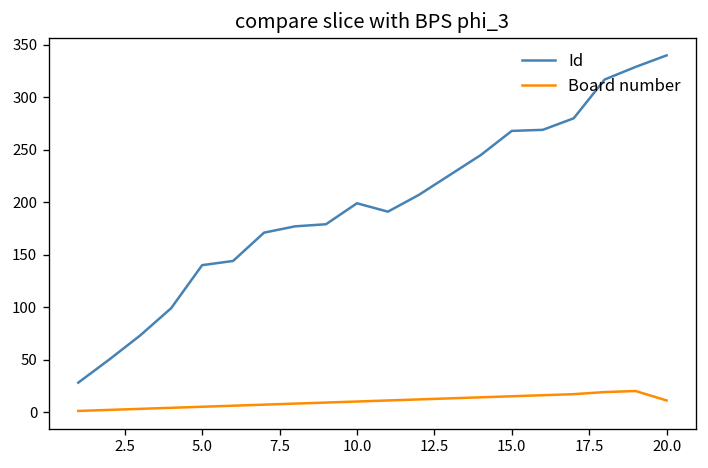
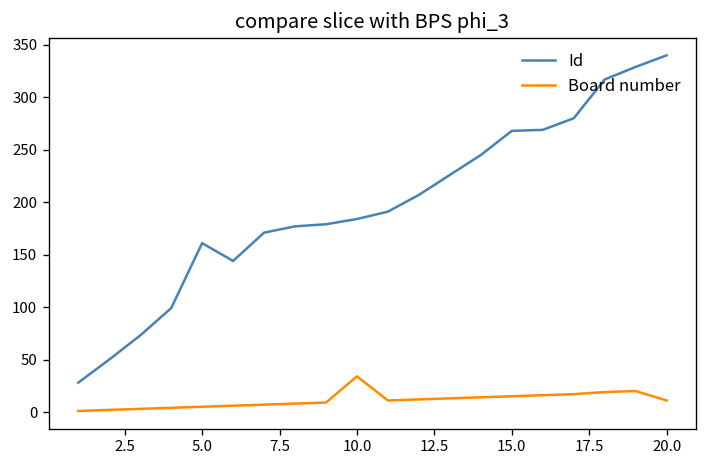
  {
    "Id": {
-     "5.0": 140,
-     "10.0": 200,
+     "5.0": 160,
+     "10.0": 180,
      "15.0": 270,
      "20.0": 340
    },
    "Board number": {
      "5.0": 10,
-     "10.0": 10,
+     "10.0": 30,
      "15.0": 20,
      "20.0": 10
    }
  }
